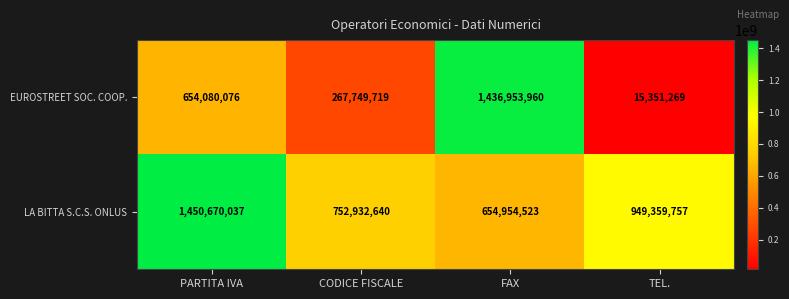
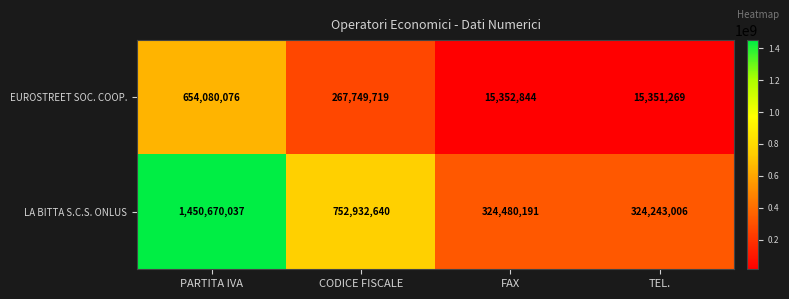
  {
    "EUROSTREET SOC. COOP.": {
      "PARTITA IVA": "654,080,076",
      "CODICE FISCALE": "267,749,719",
-     "FAX": "1,436,953,960",
+     "FAX": "15,352,844",
      "TEL.": "15,351,269"
    },
    "LA BITTA S.C.S. ONLUS": {
      "PARTITA IVA": "1,450,670,037",
      "CODICE FISCALE": "752,932,640",
-     "FAX": "654,954,523",
-     "TEL.": "949,359,757"
+     "FAX": "324,480,191",
+     "TEL.": "324,243,006"
    }
  }
